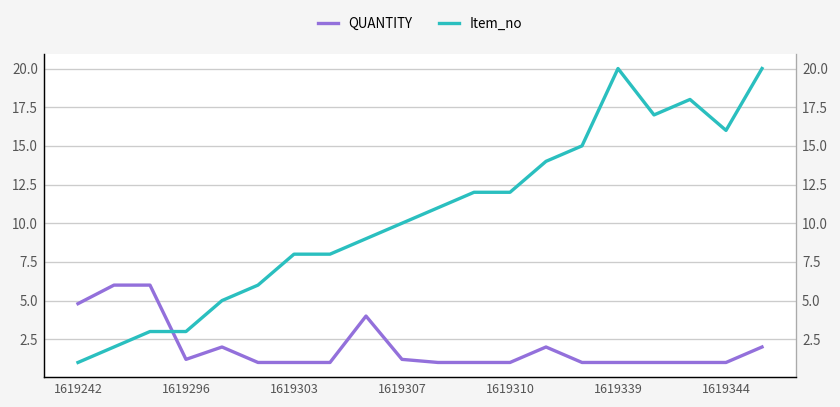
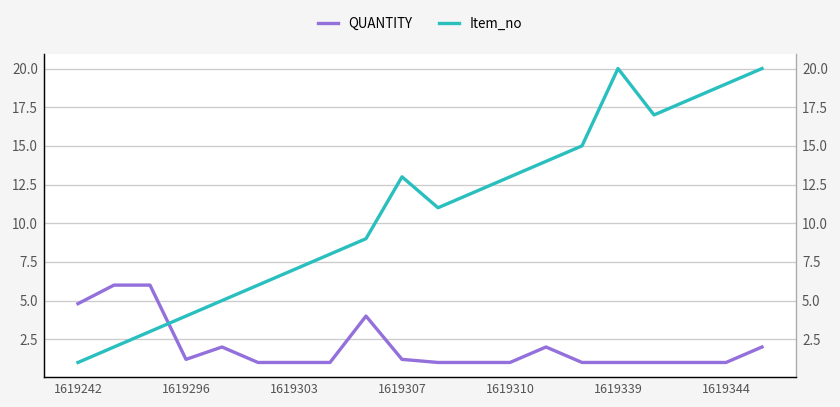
  {
    "QUANTITY": {
      "1619242": 4.8,
      "1619296": 1.2,
      "1619303": 1,
      "1619307": 1.2,
      "1619310": 1,
      "1619339": 1,
      "1619344": 1
    },
    "Item_no": {
      "1619242": 1,
-     "1619296": 3,
-     "1619303": 8,
-     "1619307": 10,
-     "1619310": 12,
+     "1619296": 4,
+     "1619303": 7,
+     "1619307": 13,
+     "1619310": 13,
      "1619339": 20,
-     "1619344": 16
+     "1619344": 19
    }
  }
